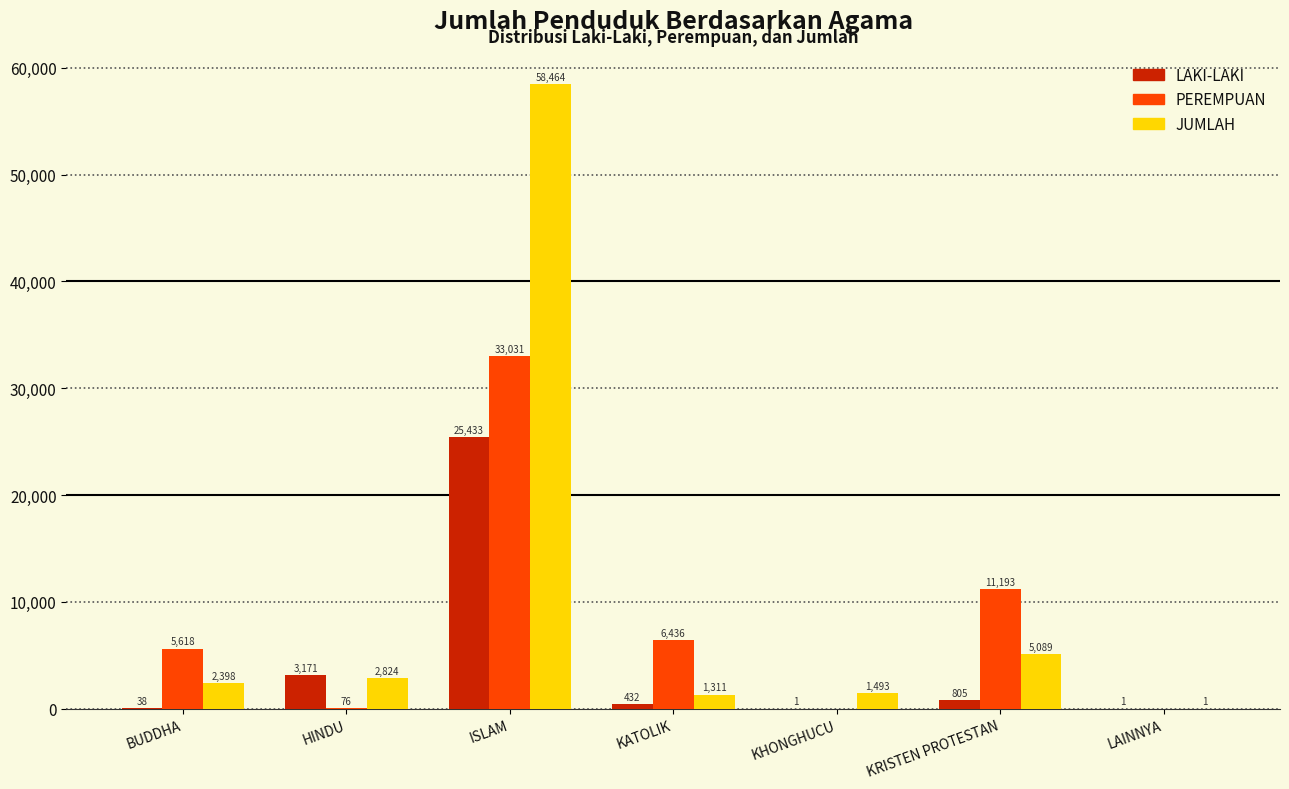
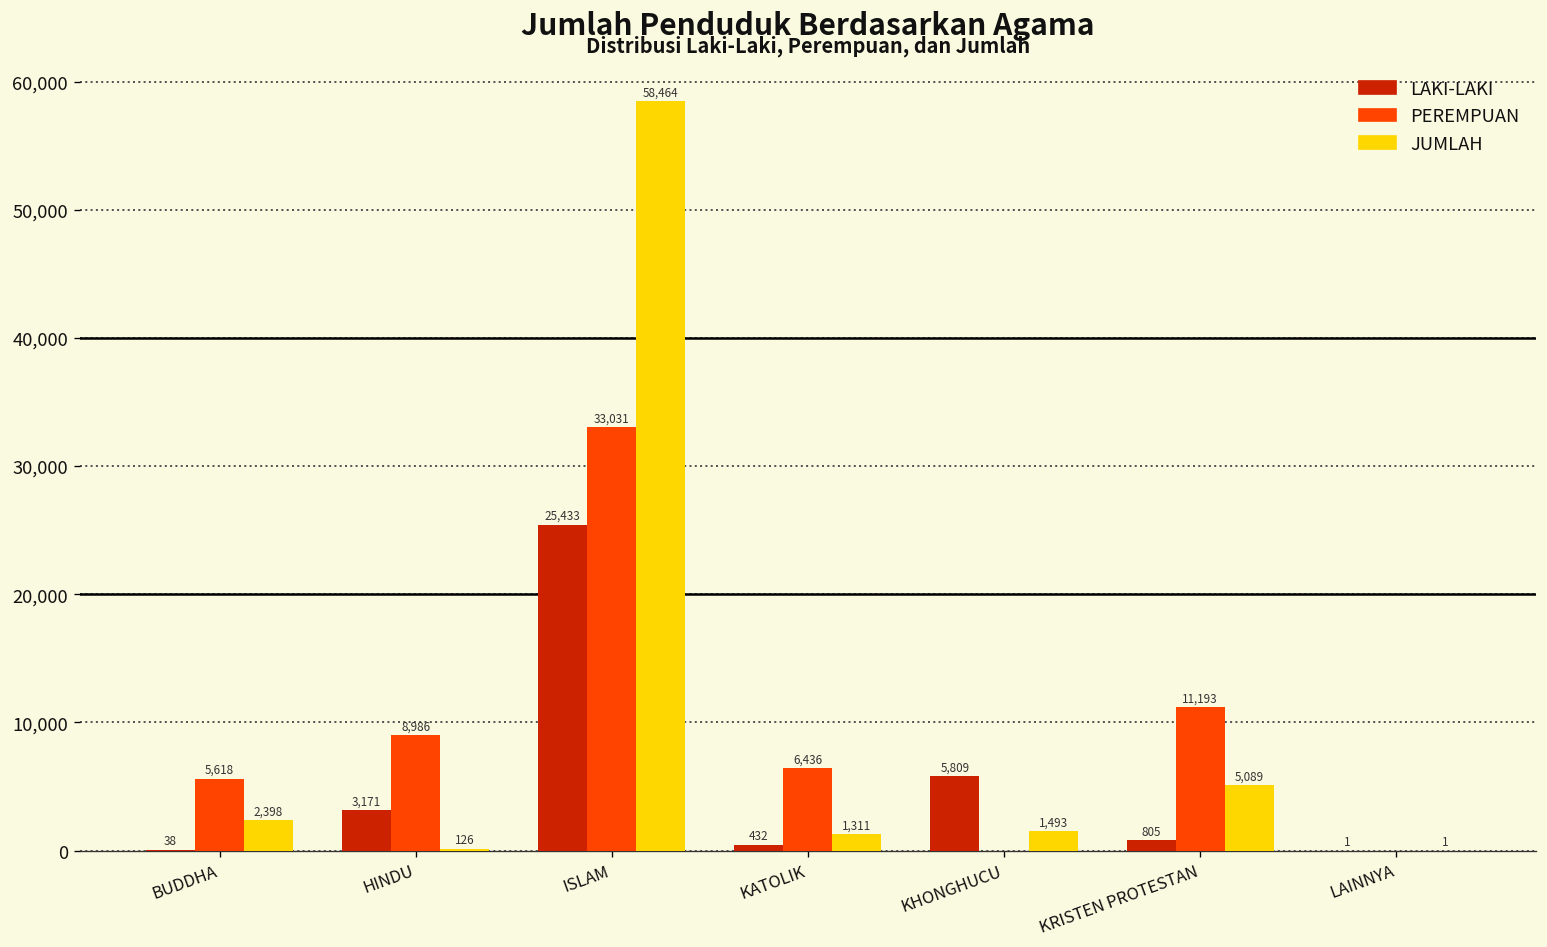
  {
    "LAKI-LAKI": {
      "BUDDHA": "38",
      "HINDU": "3,171",
      "ISLAM": "25,433",
      "KATOLIK": "432",
-     "KHONGHUCU": "1",
+     "KHONGHUCU": "5,809",
      "KRISTEN PROTESTAN": "805",
      "LAINNYA": "1"
    },
    "PEREMPUAN": {
      "BUDDHA": "5,618",
-     "HINDU": "76",
+     "HINDU": "8,986",
      "ISLAM": "33,031",
      "KATOLIK": "6,436",
      "KRISTEN PROTESTAN": "11,193"
    },
    "JUMLAH": {
      "BUDDHA": "2,398",
-     "HINDU": "2,824",
+     "HINDU": "126",
      "ISLAM": "58,464",
      "KATOLIK": "1,311",
      "KHONGHUCU": "1,493",
      "KRISTEN PROTESTAN": "5,089",
      "LAINNYA": "1"
    }
  }
